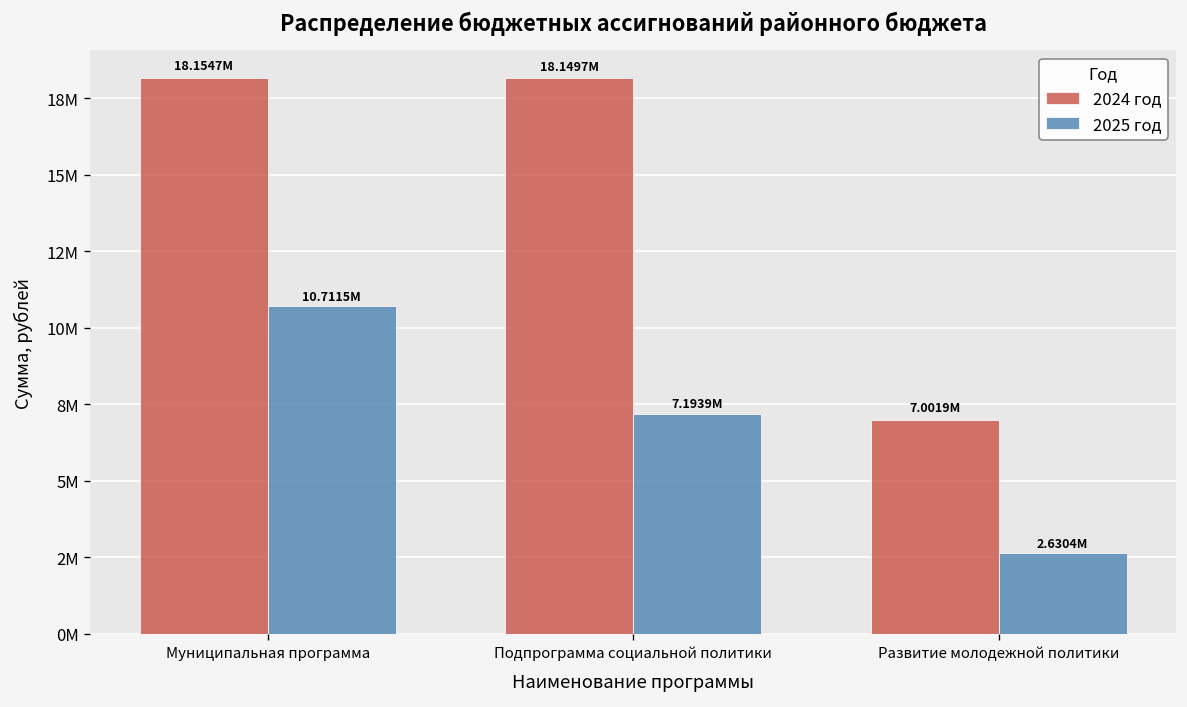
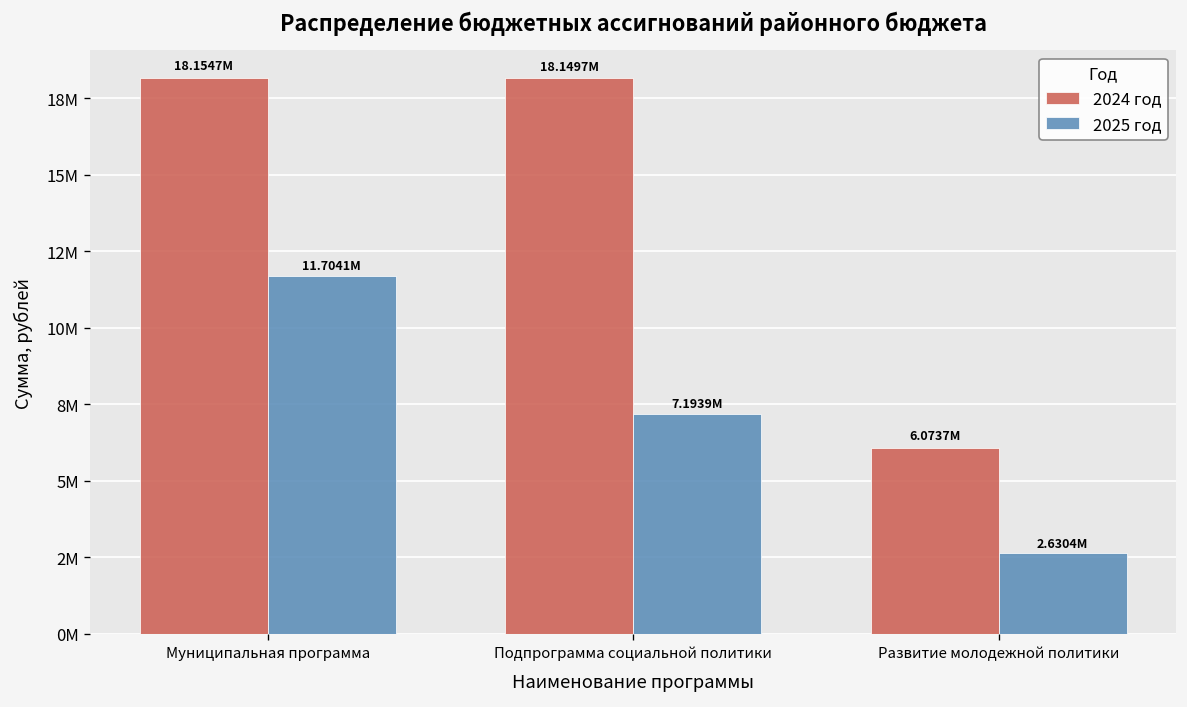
  {
    "2024 год": {
      "Муниципальная программа": "18.1547M",
      "Подпрограмма социальной политики": "18.1497M",
-     "Развитие молодежной политики": "7.0019M"
+     "Развитие молодежной политики": "6.0737M"
    },
    "2025 год": {
-     "Муниципальная программа": "10.7115M",
+     "Муниципальная программа": "11.7041M",
      "Подпрограмма социальной политики": "7.1939M",
      "Развитие молодежной политики": "2.6304M"
    }
  }
